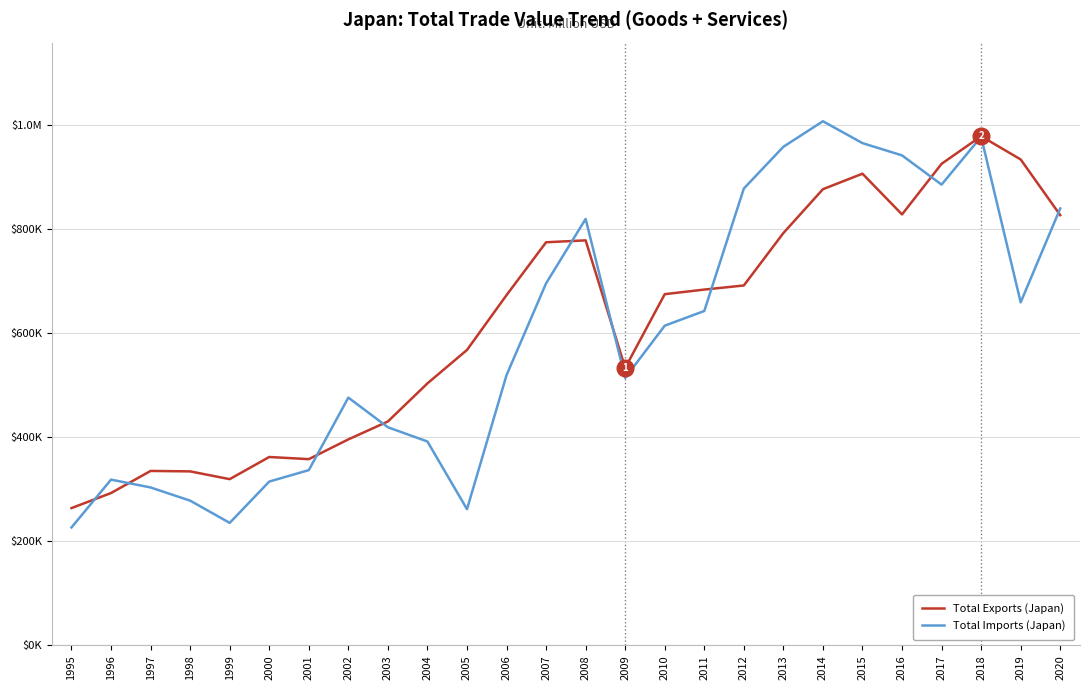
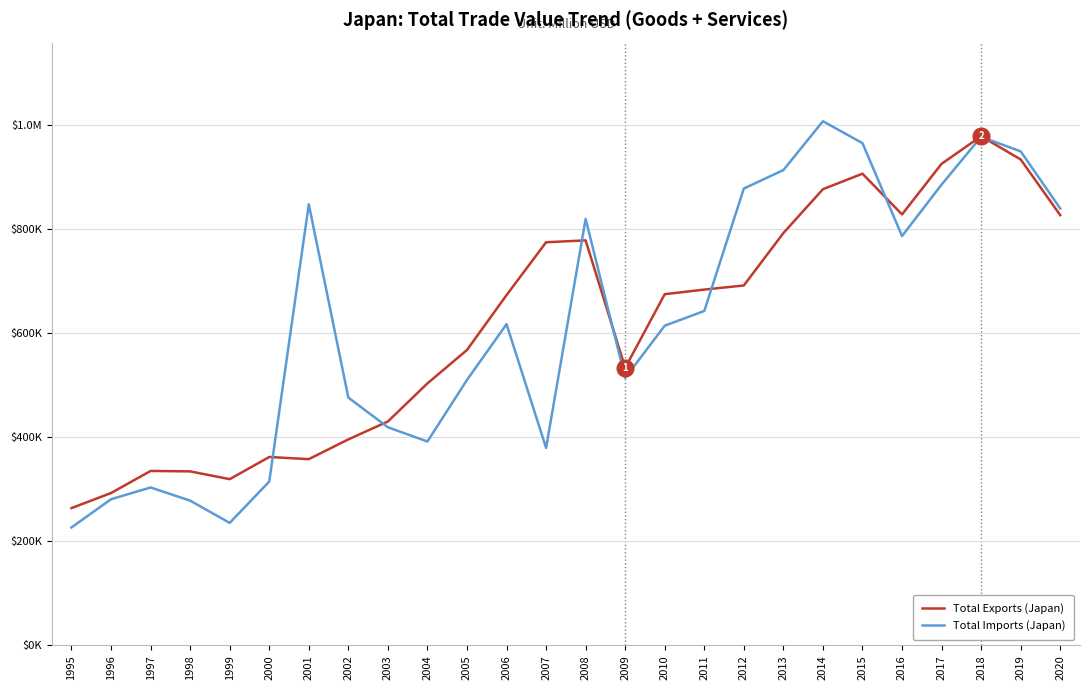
  {
    "Total Imports (Japan)": {
      "1995": "$230000",
-     "1996": "$320000",
+     "1996": "$280000",
      "1997": "$300000",
      "1998": "$280000",
      "1999": "$240000",
      "2000": "$310000",
-     "2001": "$340000",
+     "2001": "$850000",
      "2002": "$480000",
      "2003": "$420000",
      "2004": "$390000",
-     "2005": "$260000",
-     "2006": "$520000",
-     "2007": "$700000",
+     "2005": "$510000",
+     "2006": "$620000",
+     "2007": "$380000",
      "2008": "$820000",
      "2009": "$510000",
      "2010": "$610000",
      "2011": "$640000",
      "2012": "$880000",
-     "2013": "$960000",
+     "2013": "$910000",
      "2014": "$1010000",
      "2015": "$970000",
-     "2016": "$940000",
+     "2016": "$790000",
      "2017": "$890000",
-     "2019": "$660000",
+     "2019": "$950000",
      "2020": "$840000"
    }
  }
